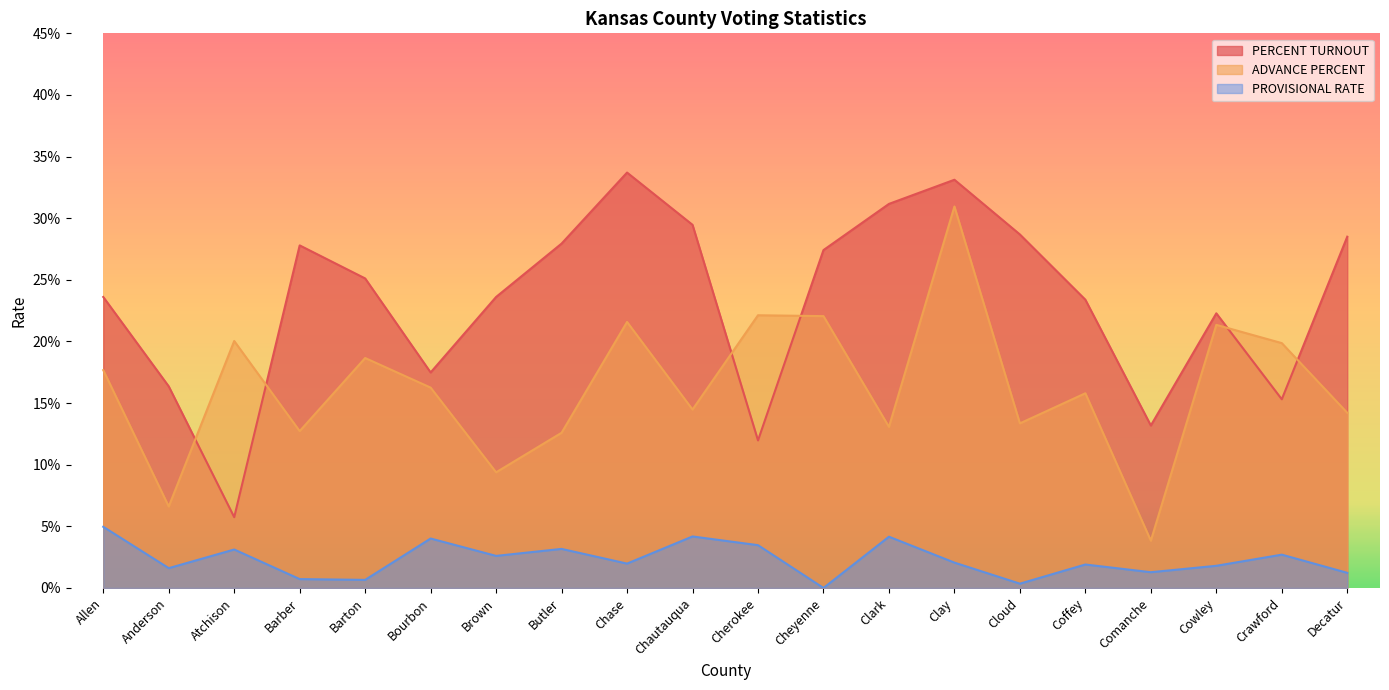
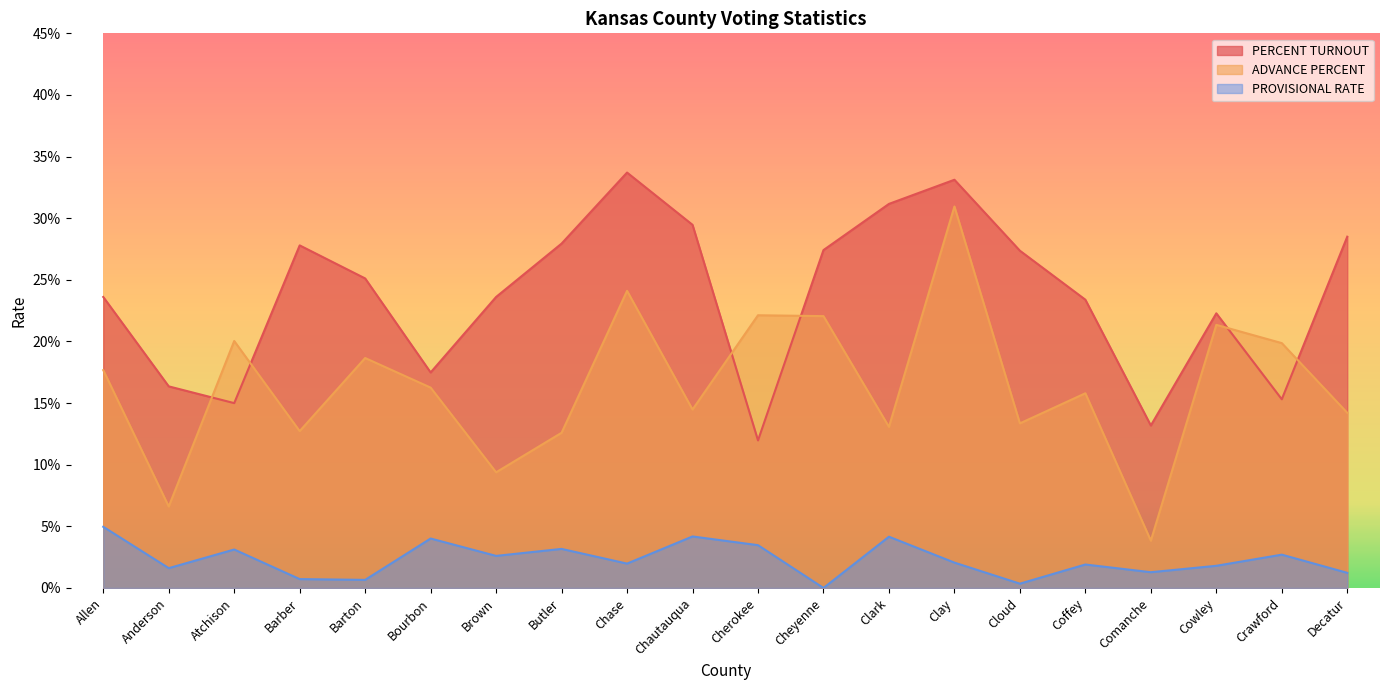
  {
    "PERCENT TURNOUT": {
      "Allen": "23.6%",
      "Anderson": "16.4%",
-     "Atchison": "5.7%",
+     "Atchison": "15.0%",
      "Barber": "27.8%",
      "Barton": "25.1%",
      "Bourbon": "17.5%",
      "Brown": "23.6%",
      "Butler": "27.9%",
      "Chase": "33.7%",
      "Chautauqua": "29.5%",
      "Cherokee": "12.0%",
      "Cheyenne": "27.4%",
      "Clark": "31.2%",
      "Clay": "33.1%",
-     "Cloud": "28.7%",
+     "Cloud": "27.4%",
      "Coffey": "23.4%",
      "Comanche": "13.2%",
      "Cowley": "22.3%",
      "Crawford": "15.3%",
      "Decatur": "28.5%"
    },
    "ADVANCE PERCENT": {
      "Allen": "17.7%",
      "Anderson": "6.6%",
      "Atchison": "20.0%",
      "Barber": "12.7%",
      "Barton": "18.7%",
      "Bourbon": "16.3%",
      "Brown": "9.4%",
      "Butler": "12.6%",
-     "Chase": "21.6%",
+     "Chase": "24.1%",
      "Chautauqua": "14.5%",
      "Cherokee": "22.1%",
      "Cheyenne": "22.1%",
      "Clark": "13.1%",
      "Clay": "31.0%",
      "Cloud": "13.4%",
      "Coffey": "15.8%",
      "Comanche": "3.8%",
      "Cowley": "21.3%",
      "Crawford": "19.9%",
      "Decatur": "14.2%"
    },
    "PROVISIONAL RATE": {
      "Allen": "5.0%",
      "Anderson": "1.6%",
      "Atchison": "3.1%",
      "Barber": "0.7%",
      "Barton": "0.7%",
      "Bourbon": "4.0%",
      "Brown": "2.6%",
      "Butler": "3.2%",
      "Chase": "2.0%",
      "Chautauqua": "4.2%",
      "Cherokee": "3.5%",
      "Cheyenne": "0.0%",
      "Clark": "4.2%",
      "Clay": "2.1%",
      "Cloud": "0.3%",
      "Coffey": "1.9%",
      "Comanche": "1.3%",
      "Cowley": "1.8%",
      "Crawford": "2.7%",
      "Decatur": "1.2%"
    }
  }
